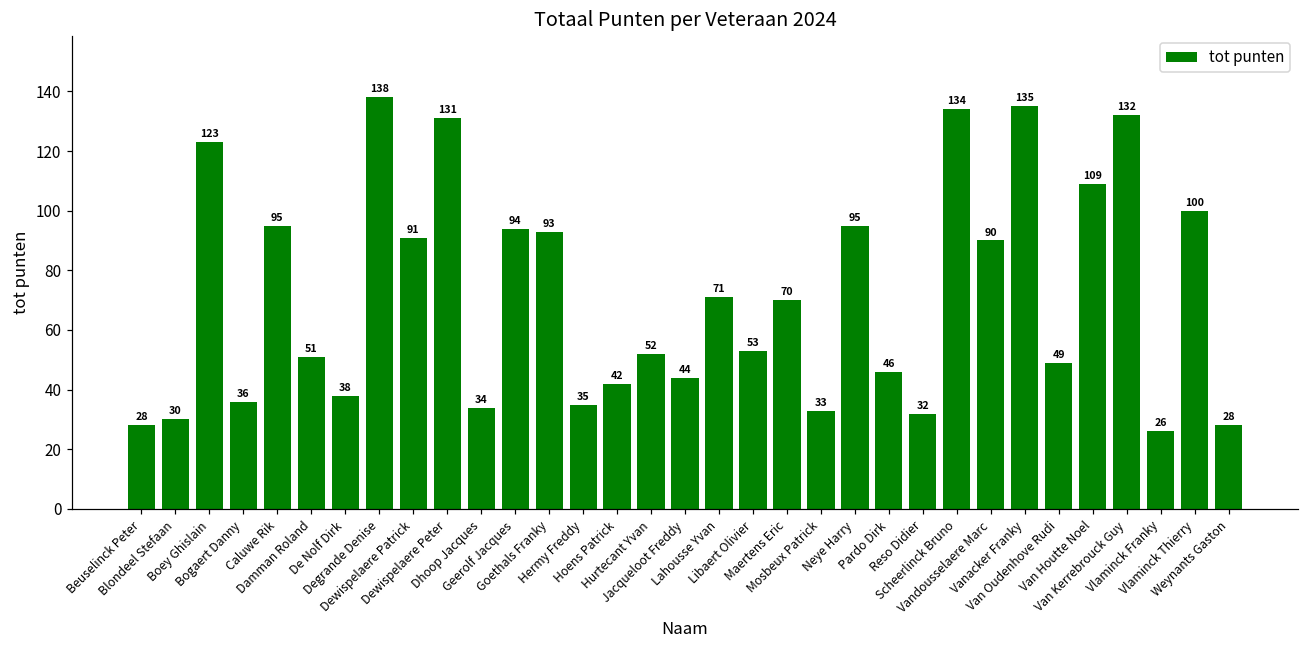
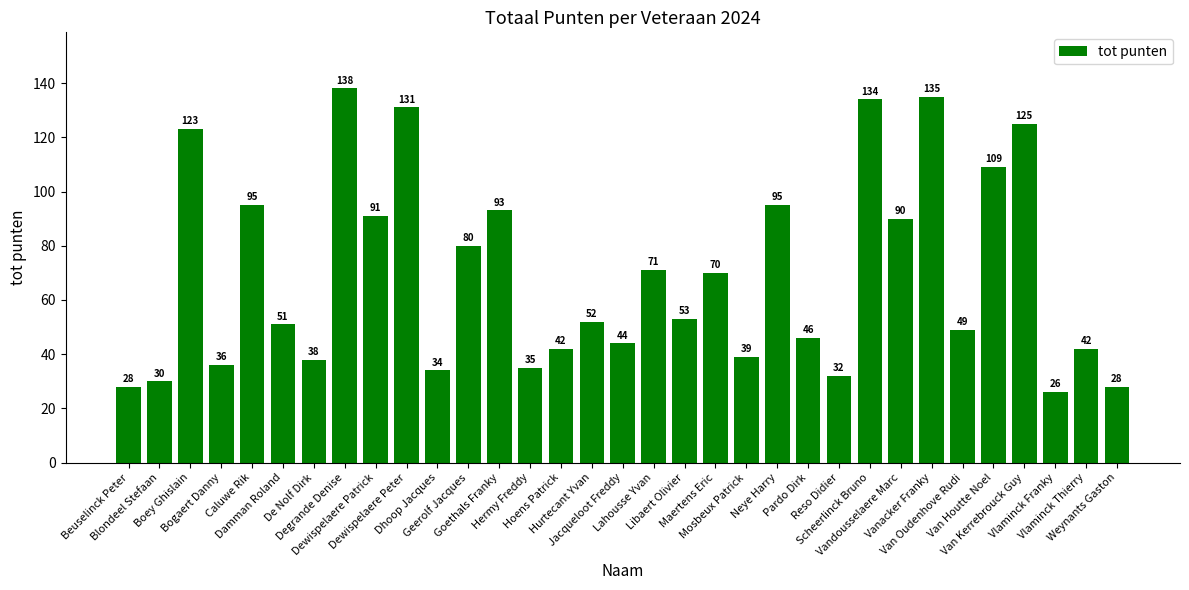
  {
    "Beuselinck Peter": 28,
    "Blondeel Stefaan": 30,
    "Boey Ghislain": 123,
    "Bogaert Danny": 36,
    "Caluwe Rik": 95,
    "Damman Roland": 51,
    "De Nolf Dirk": 38,
    "Degrande Denise": 138,
    "Dewispelaere Patrick": 91,
    "Dewispelaere Peter": 131,
    "Dhoop Jacques": 34,
-   "Geerolf Jacques": 94,
+   "Geerolf Jacques": 80,
    "Goethals Franky": 93,
    "Hermy Freddy": 35,
    "Hoens Patrick": 42,
    "Hurtecant Yvan": 52,
    "Jacqueloot Freddy": 44,
    "Lahousse Yvan": 71,
    "Libaert Olivier": 53,
    "Maertens Eric": 70,
-   "Mosbeux Patrick": 33,
+   "Mosbeux Patrick": 39,
    "Neye Harry": 95,
    "Pardo Dirk": 46,
    "Reso Didier": 32,
    "Scheerlinck Bruno": 134,
    "Vandousselaere Marc": 90,
    "Vanacker Franky": 135,
    "Van Oudenhove Rudi": 49,
    "Van Houtte Noel": 109,
-   "Van Kerrebrouck Guy": 132,
+   "Van Kerrebrouck Guy": 125,
    "Vlaminck Franky": 26,
-   "Vlaminck Thierry": 100,
+   "Vlaminck Thierry": 42,
    "Weynants Gaston": 28
  }
